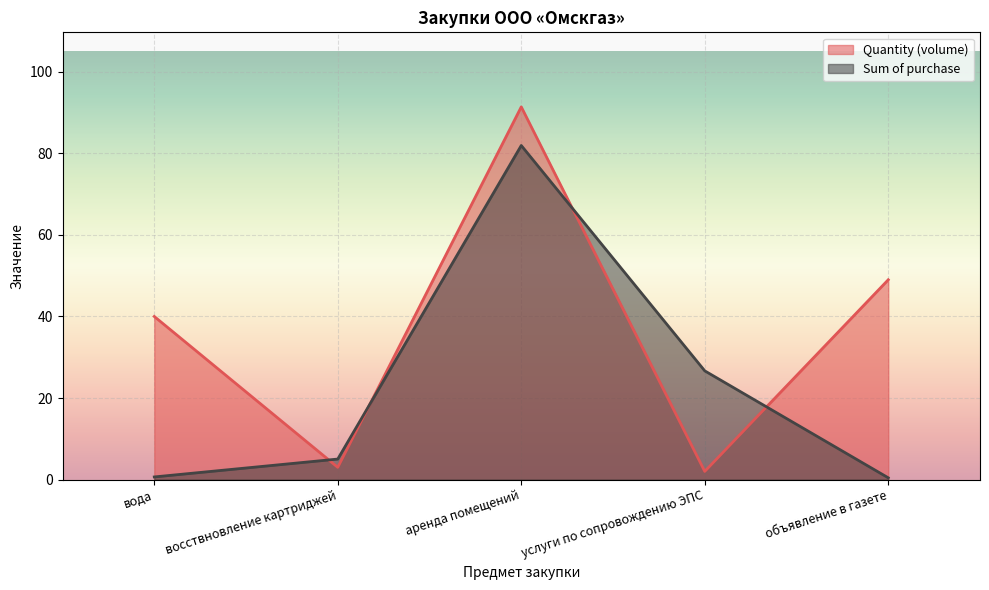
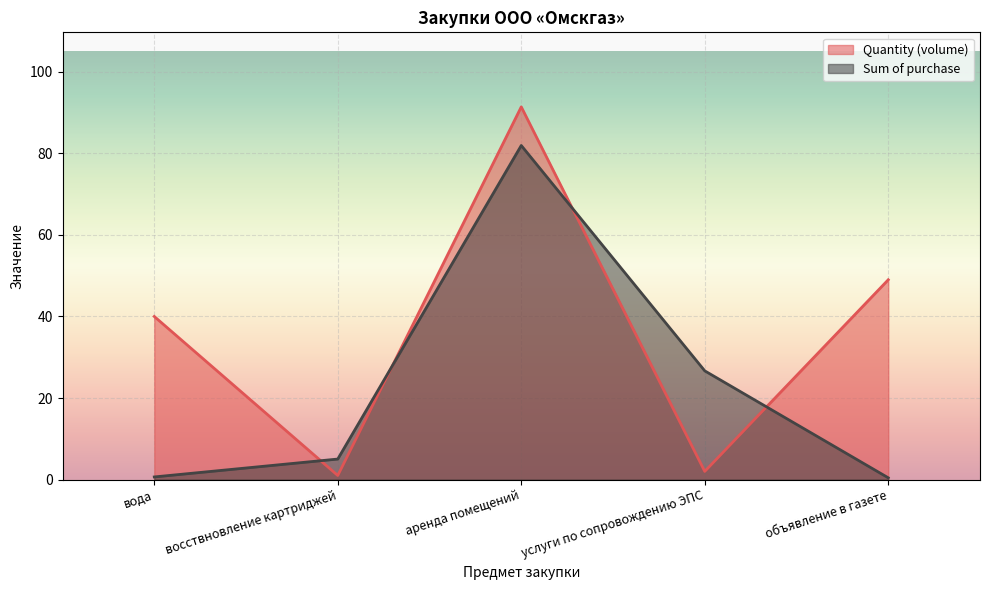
  {
    "Quantity (volume)": {
      "вода": 40,
-     "восствновление картриджей": 3,
+     "восствновление картриджей": 1,
      "аренда помещений": 91,
      "услуги по сопровождению ЭПС": 2,
      "объявление в газете": 49
    },
    "Sum of purchase": {
      "вода": 1,
      "восствновление картриджей": 5,
      "аренда помещений": 82,
      "услуги по сопровождению ЭПС": 27,
      "объявление в газете": 0
    }
  }
